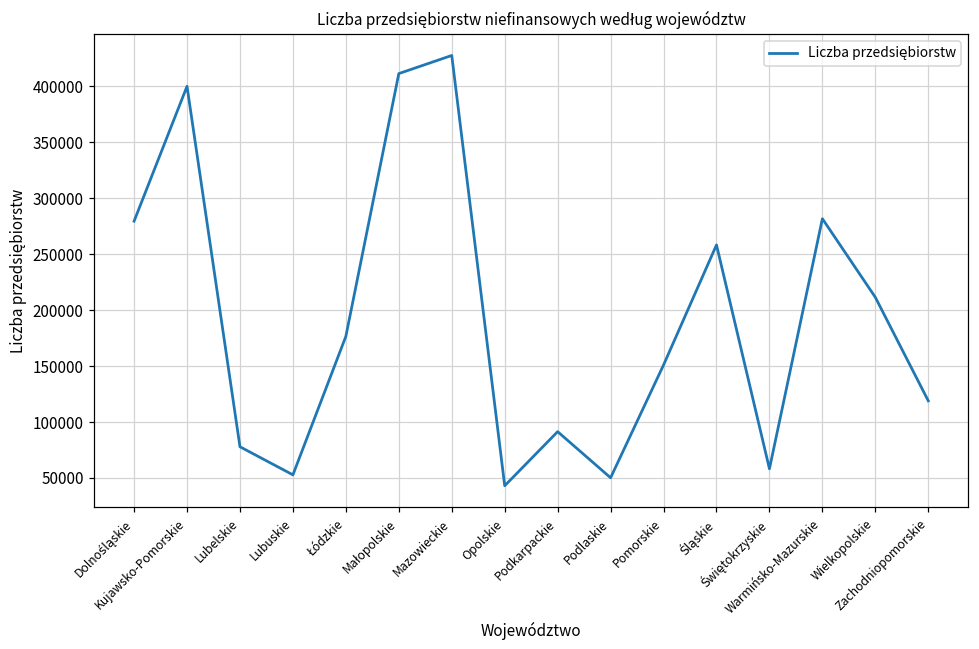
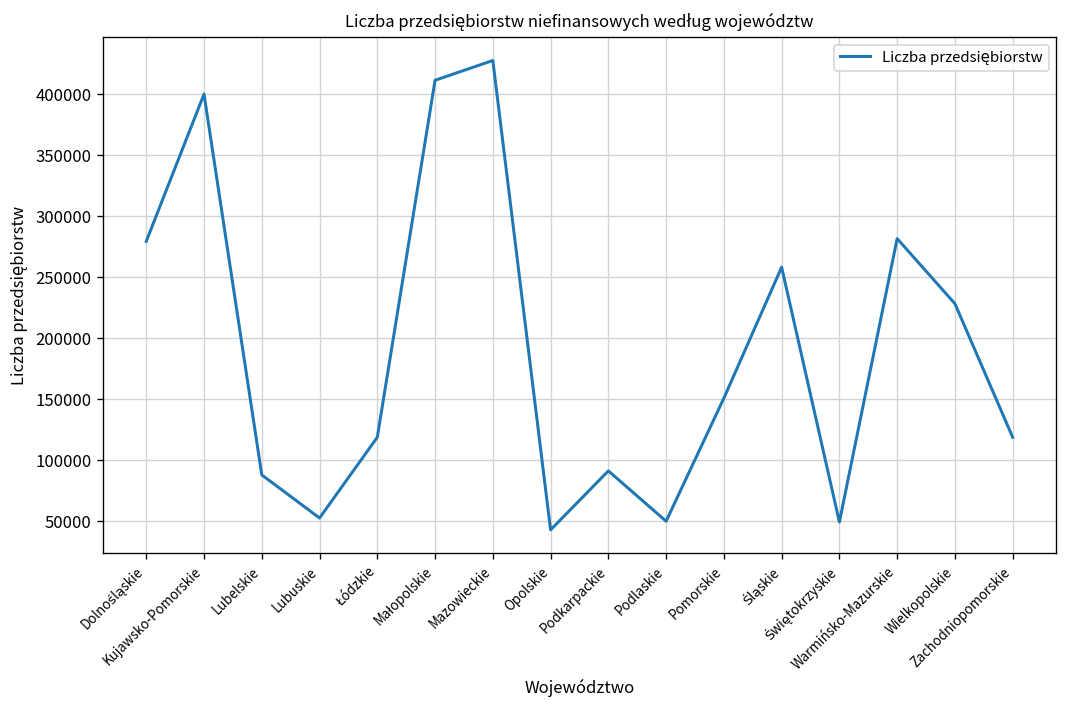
  {
    "Dolnośląskie": 280000,
    "Kujawsko-Pomorskie": 400000,
-   "Lubelskie": 78000,
+   "Lubelskie": 88000,
    "Lubuskie": 53000,
-   "Łódzkie": 177000,
+   "Łódzkie": 119000,
    "Małopolskie": 411000,
    "Mazowieckie": 428000,
    "Opolskie": 43000,
    "Podkarpackie": 91000,
    "Podlaskie": 50000,
    "Pomorskie": 151000,
    "Śląskie": 258000,
-   "Świętokrzyskie": 58000,
+   "Świętokrzyskie": 50000,
    "Warmińsko-Mazurskie": 282000,
-   "Wielkopolskie": 211000,
+   "Wielkopolskie": 228000,
    "Zachodniopomorskie": 119000
  }
